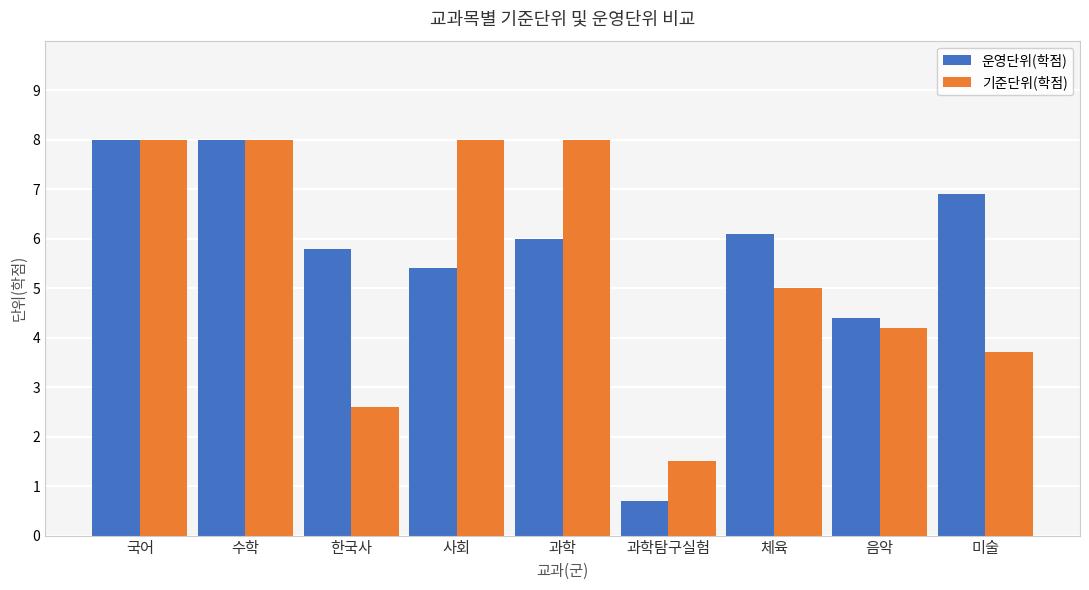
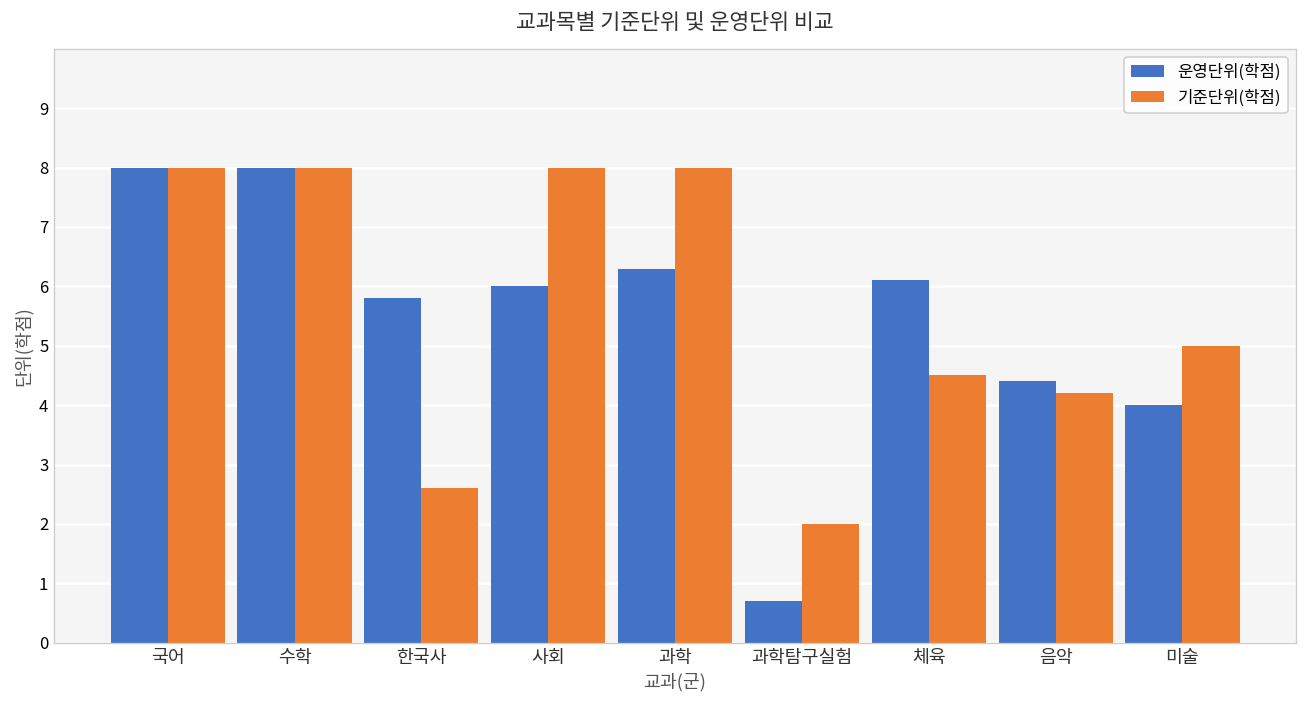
  {
    "운영단위(학점)": {
      "국어": 8.0,
      "수학": 8.0,
      "한국사": 5.8,
-     "사회": 5.4,
-     "과학": 6.0,
+     "사회": 6.0,
+     "과학": 6.3,
      "과학탐구실험": 0.7,
      "체육": 6.1,
      "음악": 4.4,
-     "미술": 6.9
+     "미술": 4.0
    },
    "기준단위(학점)": {
      "국어": 8.0,
      "수학": 8.0,
      "한국사": 2.6,
      "사회": 8.0,
      "과학": 8.0,
-     "과학탐구실험": 1.5,
-     "체육": 5.0,
+     "과학탐구실험": 2.0,
+     "체육": 4.5,
      "음악": 4.2,
-     "미술": 3.7
+     "미술": 5.0
    }
  }
